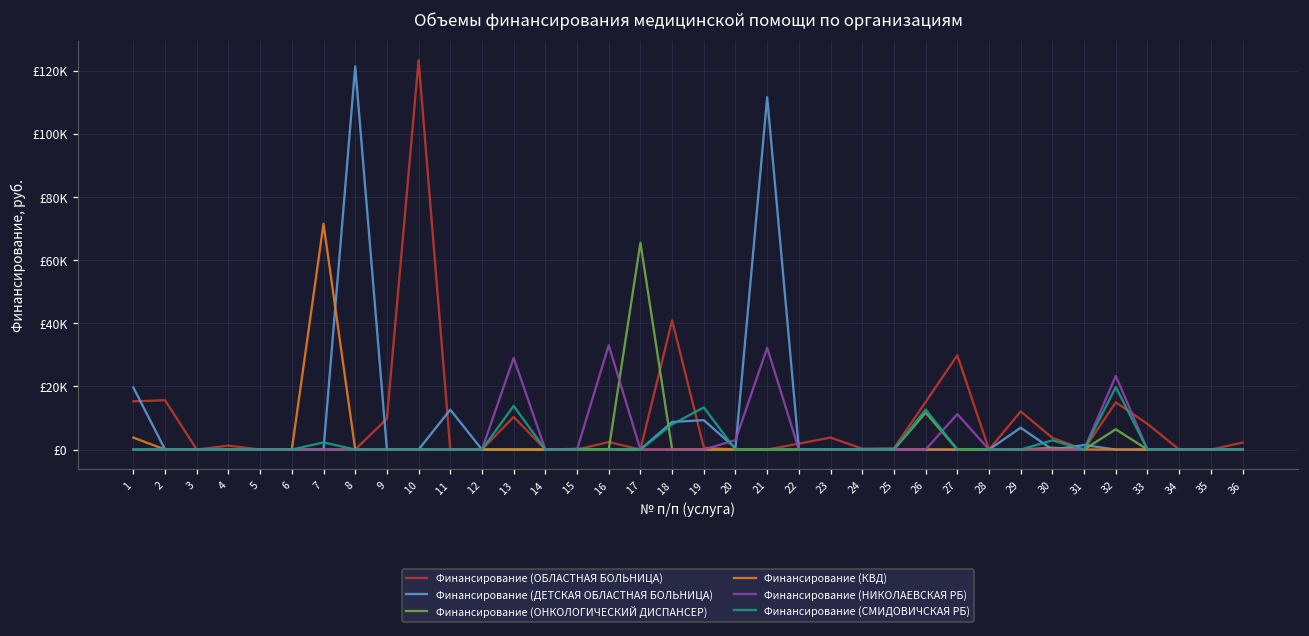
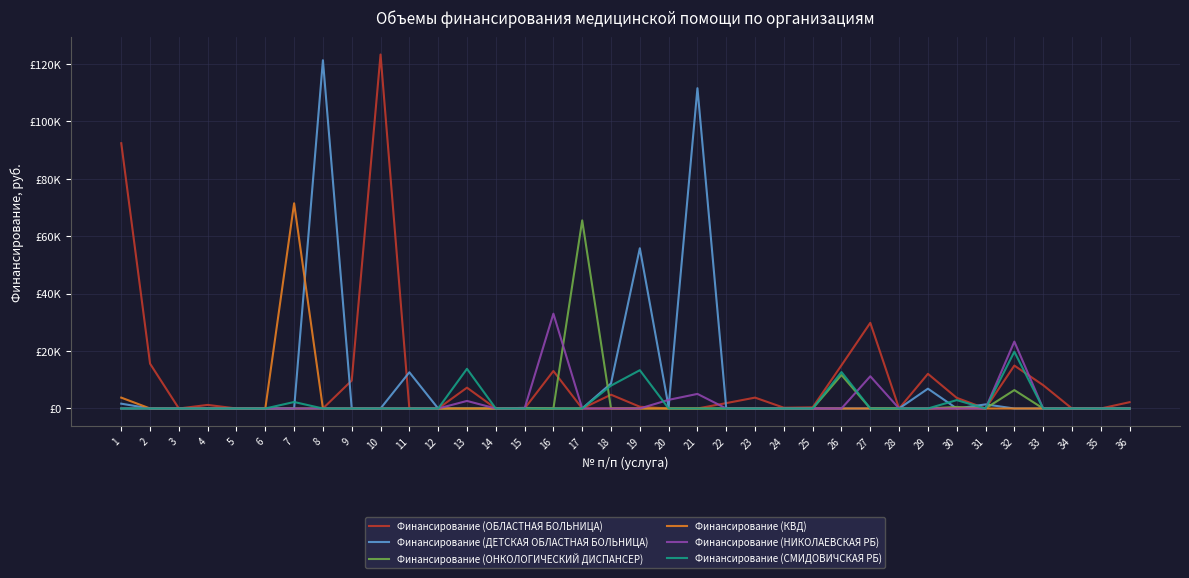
  {
    "Финансирование (ОБЛАСТНАЯ БОЛЬНИЦА)": {
-     "1": "£15000",
+     "1": "£92000",
      "2": "£16000",
      "4": "£1000",
      "9": "£10000",
      "10": "£123000",
-     "13": "£10000",
-     "16": "£2000",
-     "18": "£41000",
+     "13": "£7000",
+     "16": "£13000",
+     "18": "£5000",
      "22": "£2000",
      "23": "£4000",
      "26": "£15000",
      "27": "£30000",
      "29": "£12000",
      "32": "£15000",
      "33": "£8000",
      "36": "£2000"
    },
    "Финансирование (ДЕТСКАЯ ОБЛАСТНАЯ БОЛЬНИЦА)": {
-     "1": "£20000",
+     "1": "£2000",
      "8": "£121000",
      "11": "£13000",
-     "19": "£9000",
+     "19": "£56000",
      "21": "£112000",
      "29": "£7000",
      "31": "£1000"
    },
    "Финансирование (ОНКОЛОГИЧЕСКИЙ ДИСПАНСЕР)": {
      "17": "£66000",
      "26": "£12000",
      "32": "£6000"
    },
    "Финансирование (КВД)": {
      "1": "£4000",
      "7": "£71000"
    },
    "Финансирование (НИКОЛАЕВСКАЯ РБ)": {
-     "13": "£29000",
+     "13": "£3000",
      "16": "£33000",
      "20": "£3000",
-     "21": "£32000",
+     "21": "£5000",
      "27": "£11000",
      "32": "£23000"
    },
    "Финансирование (СМИДОВИЧСКАЯ РБ)": {
      "7": "£2000",
      "13": "£14000",
      "19": "£13000",
      "26": "£13000",
      "32": "£20000"
    }
  }
